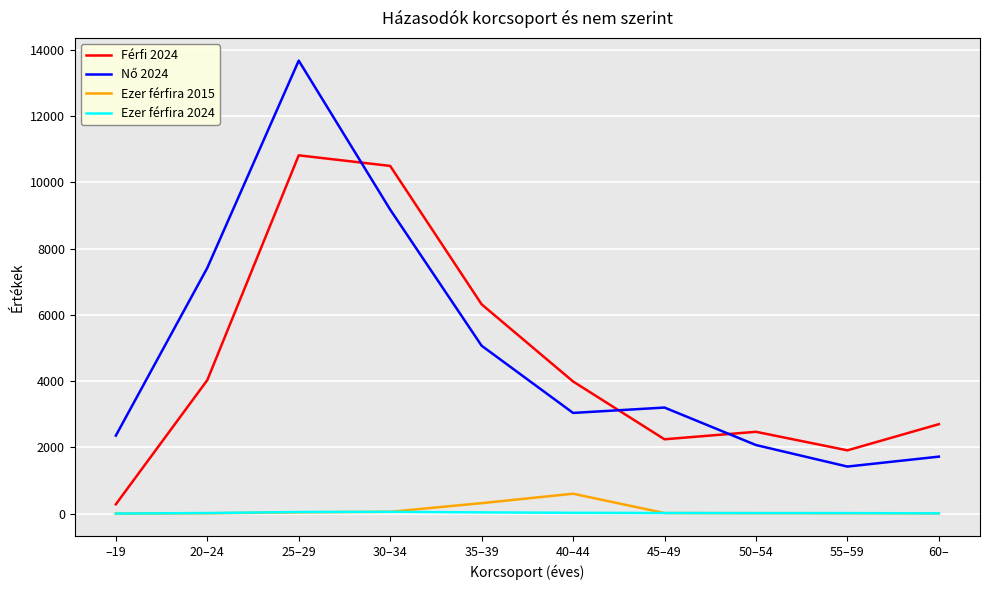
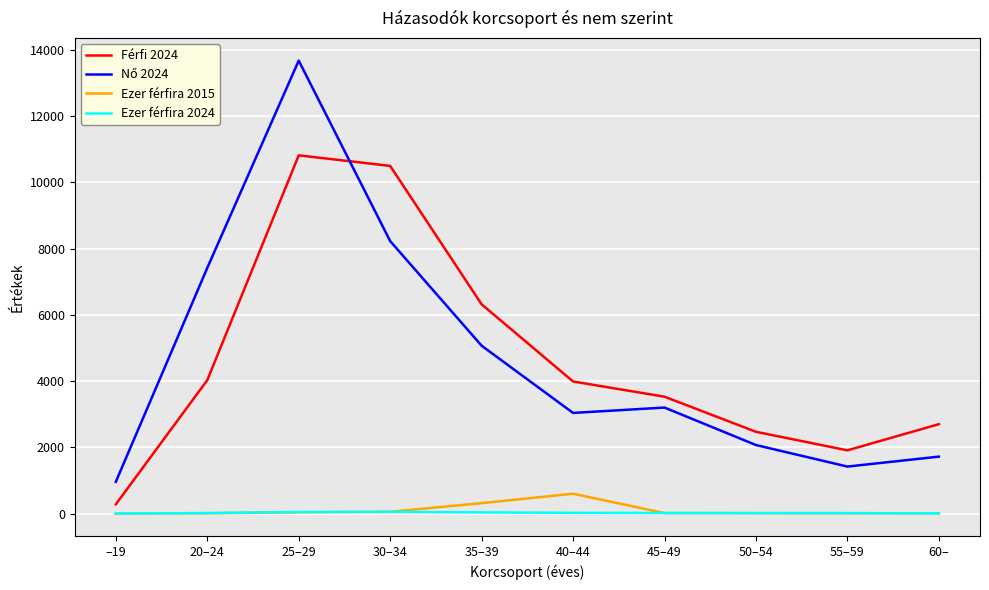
  {
    "Férfi 2024": {
      "–19": 300,
      "20–24": 4000,
      "25–29": 10800,
      "30–34": 10500,
      "35–39": 6300,
      "40–44": 4000,
-     "45–49": 2200,
+     "45–49": 3500,
      "50–54": 2500,
      "55–59": 1900,
      "60–": 2700
    },
    "Nő 2024": {
-     "–19": 2400,
+     "–19": 1000,
      "20–24": 7400,
      "25–29": 13700,
-     "30–34": 9200,
+     "30–34": 8200,
      "35–39": 5100,
      "40–44": 3000,
      "45–49": 3200,
      "50–54": 2100,
      "55–59": 1400,
      "60–": 1700
    },
    "Ezer férfira 2015": {
      "35–39": 300,
      "40–44": 600
    },
    "Ezer férfira 2024": {
      "35–39": 0,
      "40–44": 0
    }
  }
